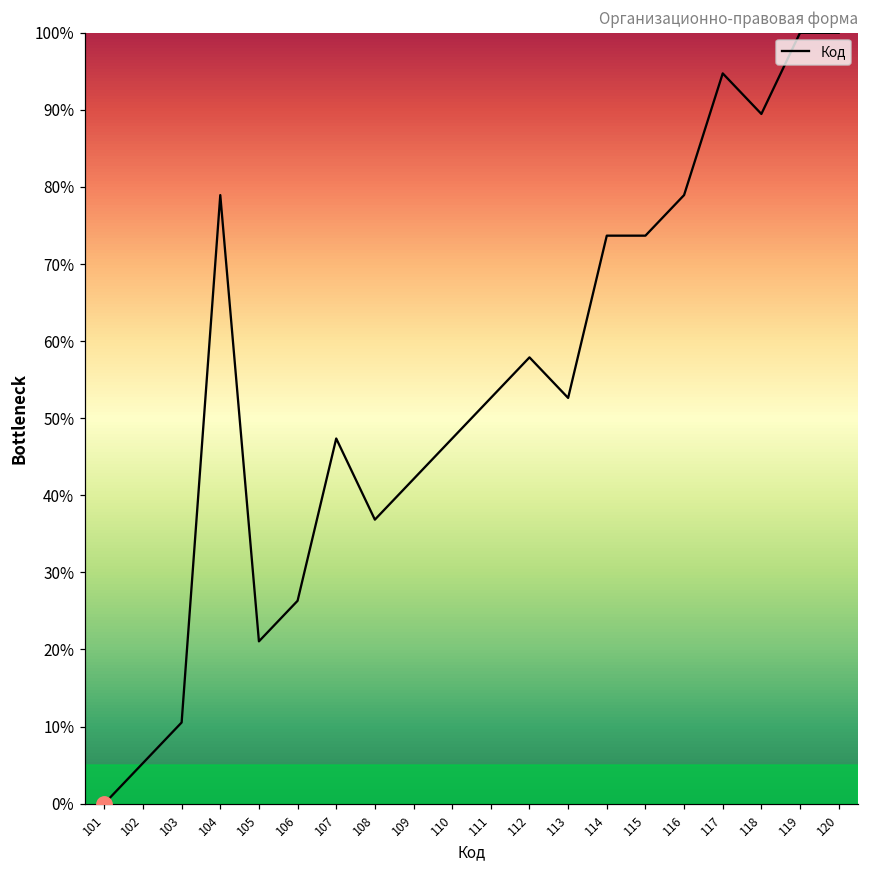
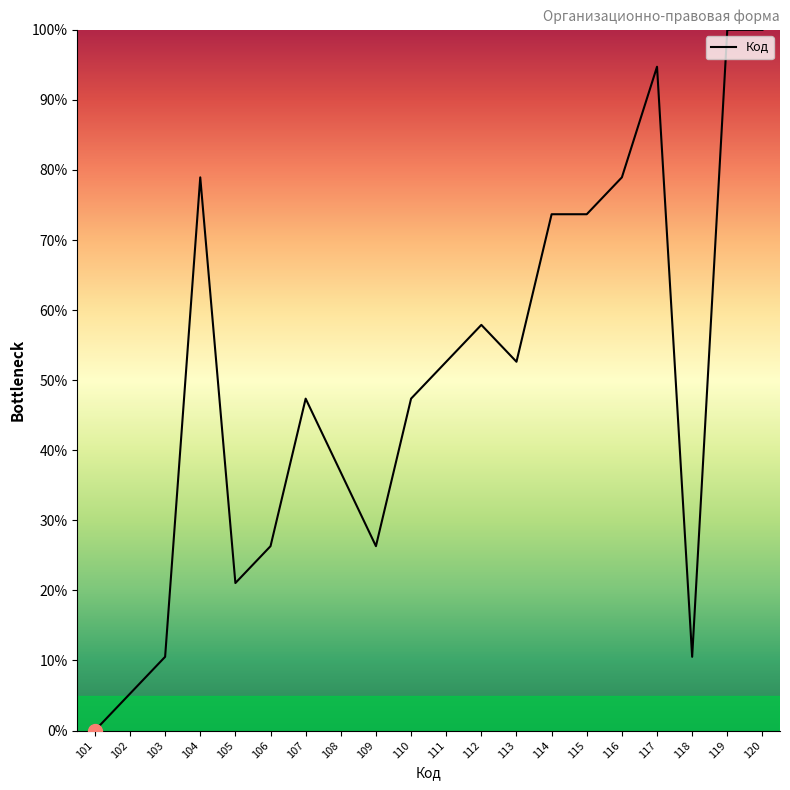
  {
    "Код": {
      "102": "5%",
      "103": "11%",
      "104": "79%",
      "105": "21%",
      "106": "26%",
      "107": "47%",
      "108": "37%",
-     "109": "42%",
+     "109": "26%",
      "110": "47%",
      "111": "53%",
      "112": "58%",
      "113": "53%",
      "114": "74%",
      "115": "74%",
      "116": "79%",
      "117": "95%",
-     "118": "89%",
+     "118": "11%",
      "119": "100%",
      "120": "100%"
    }
  }
